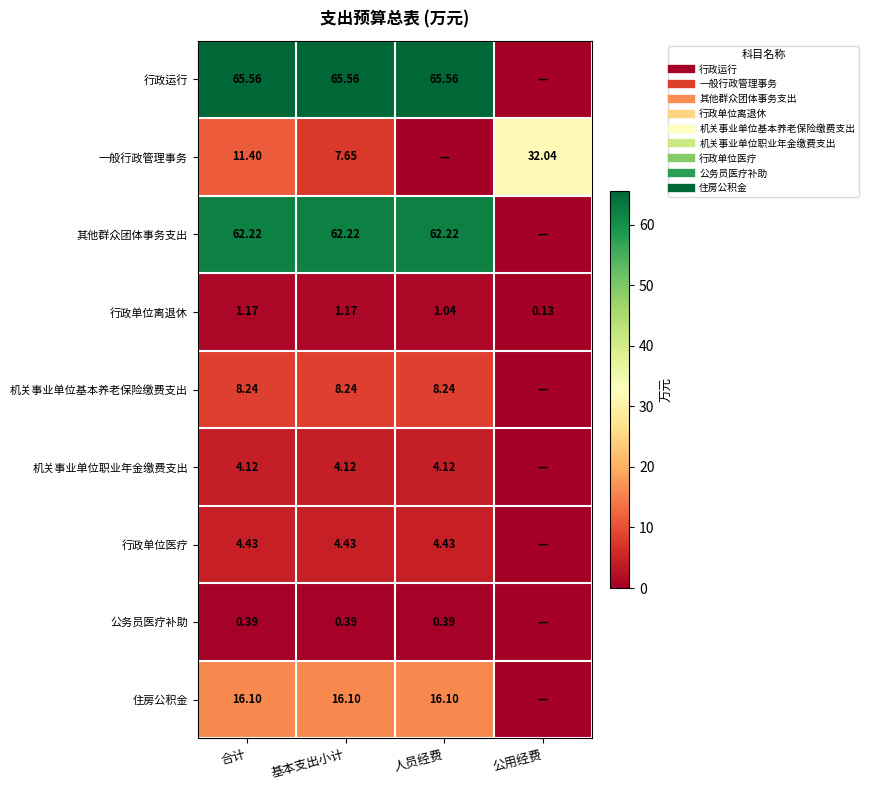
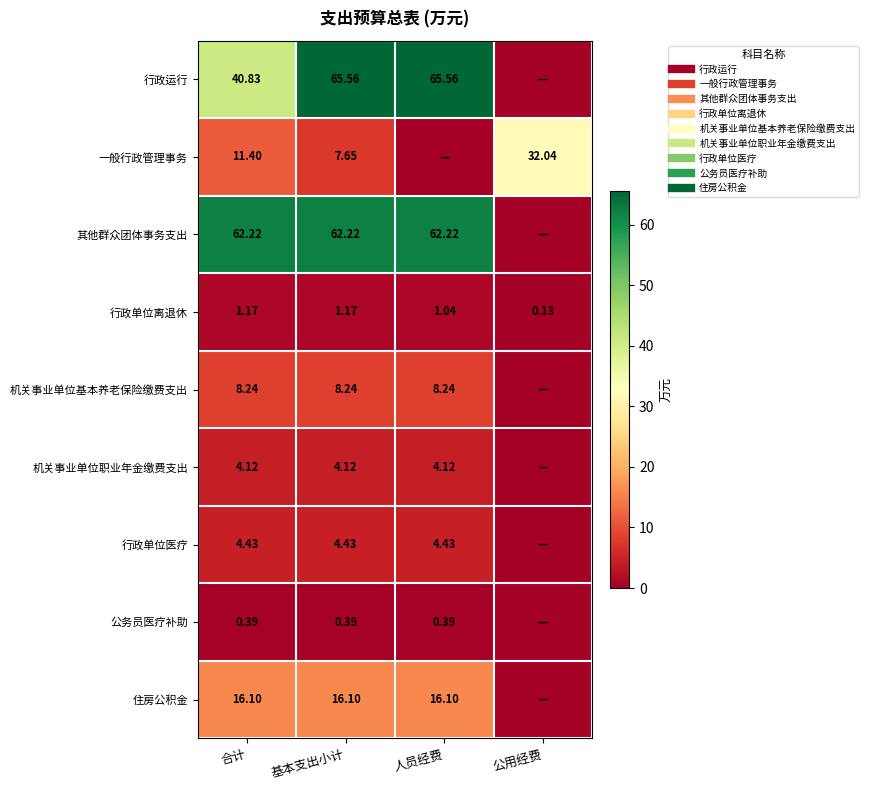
  {
    "行政运行": {
-     "合计": 65.56,
+     "合计": 40.83,
      "基本支出小计": 65.56,
      "人员经费": 65.56
    },
    "一般行政管理事务": {
      "合计": 11.40,
      "基本支出小计": 7.65,
      "公用经费": 32.04
    },
    "其他群众团体事务支出": {
      "合计": 62.22,
      "基本支出小计": 62.22,
      "人员经费": 62.22
    },
    "行政单位离退休": {
      "合计": 1.17,
      "基本支出小计": 1.17,
      "人员经费": 1.04,
      "公用经费": 0.13
    },
    "机关事业单位基本养老保险缴费支出": {
      "合计": 8.24,
      "基本支出小计": 8.24,
      "人员经费": 8.24
    },
    "机关事业单位职业年金缴费支出": {
      "合计": 4.12,
      "基本支出小计": 4.12,
      "人员经费": 4.12
    },
    "行政单位医疗": {
      "合计": 4.43,
      "基本支出小计": 4.43,
      "人员经费": 4.43
    },
    "公务员医疗补助": {
      "合计": 0.39,
      "基本支出小计": 0.39,
      "人员经费": 0.39
    },
    "住房公积金": {
      "合计": 16.10,
      "基本支出小计": 16.10,
      "人员经费": 16.10
    }
  }
